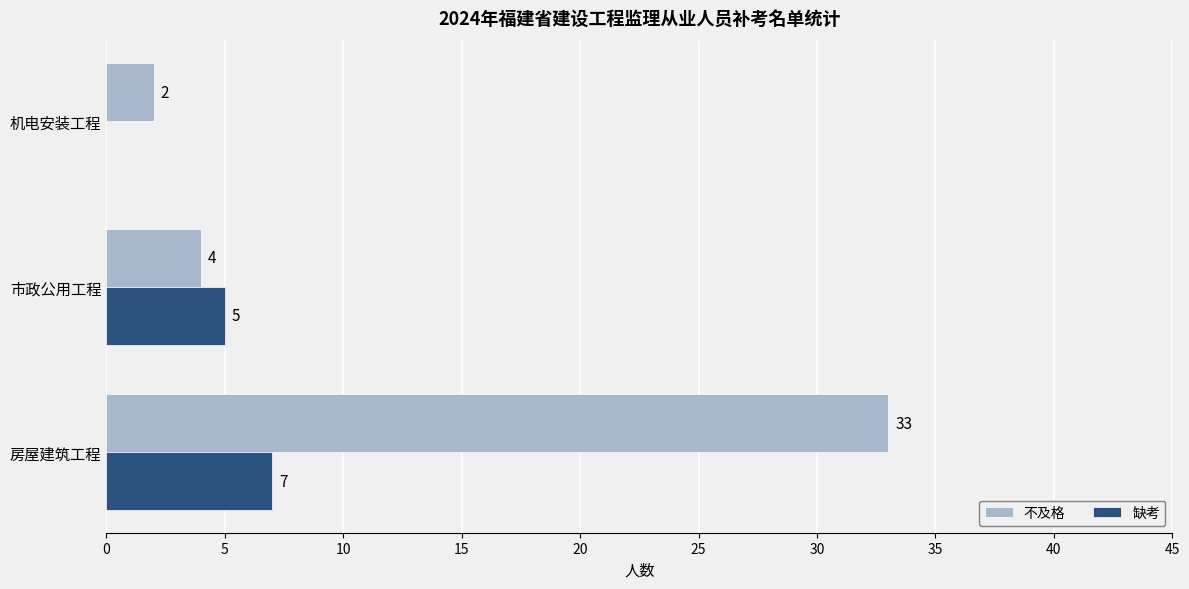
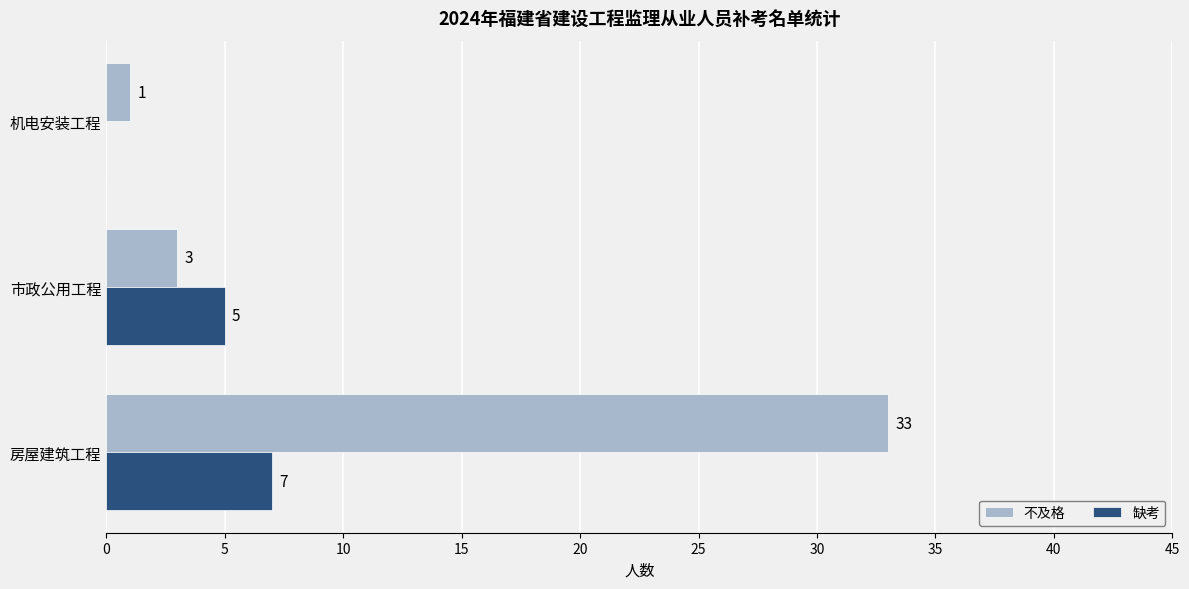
  {
    "不及格": {
-     "机电安装工程": 2,
-     "市政公用工程": 4,
+     "机电安装工程": 1,
+     "市政公用工程": 3,
      "房屋建筑工程": 33
    },
    "缺考": {
      "市政公用工程": 5,
      "房屋建筑工程": 7
    }
  }
